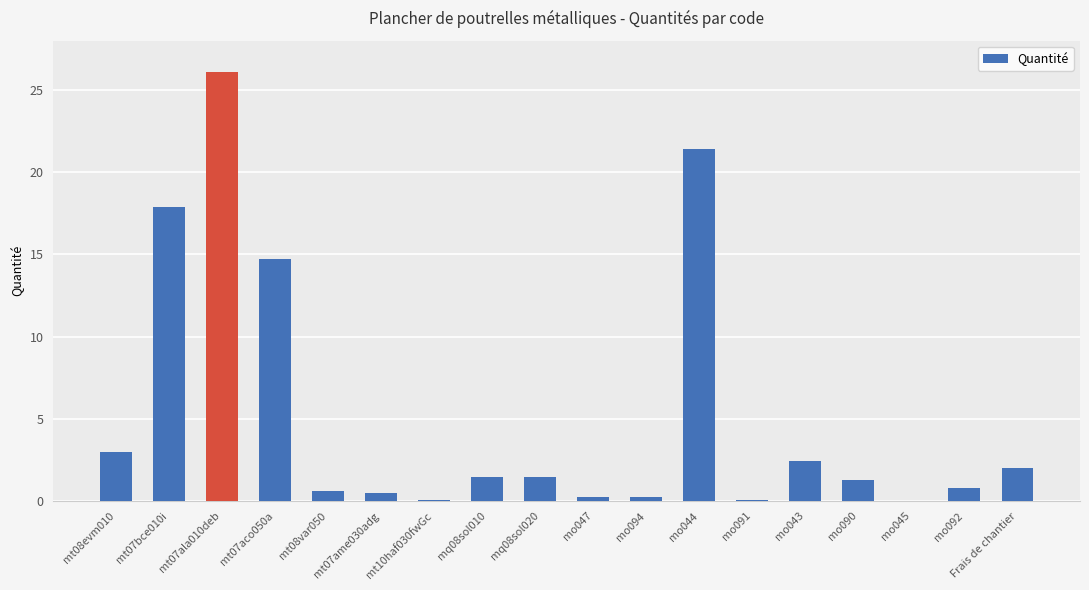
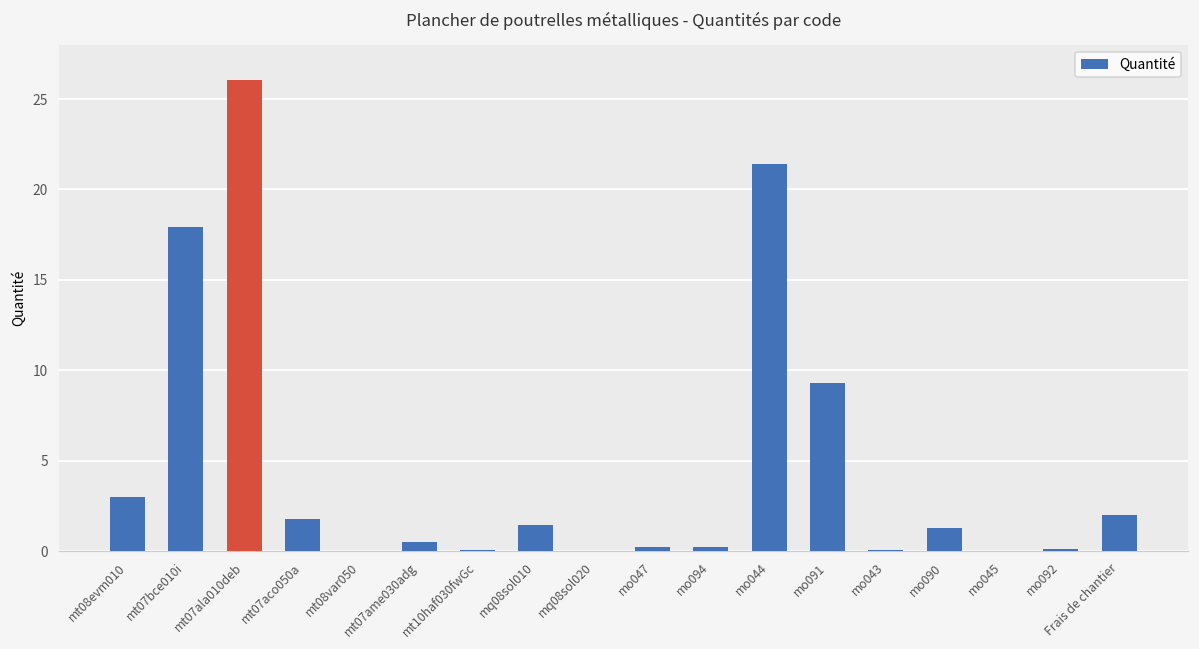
  {
    "mt08evm010": 3.0,
    "mt07bce010i": 17.9,
    "mt07ala010deb": 26.1,
-   "mt07aco050a": 14.7,
-   "mt08var050": 0.6,
+   "mt07aco050a": 1.8,
+   "mt08var050": 0.0,
    "mt07ame030adg": 0.5,
    "mq08sol010": 1.5,
-   "mq08sol020": 1.4,
+   "mq08sol020": 0.0,
    "mo047": 0.2,
    "mo094": 0.2,
    "mo044": 21.4,
-   "mo091": 0.1,
-   "mo043": 2.5,
+   "mo091": 9.3,
+   "mo043": 0.0,
    "mo090": 1.2,
-   "mo092": 0.8,
+   "mo092": 0.1,
    "Frais de chantier": 2.0
  }
